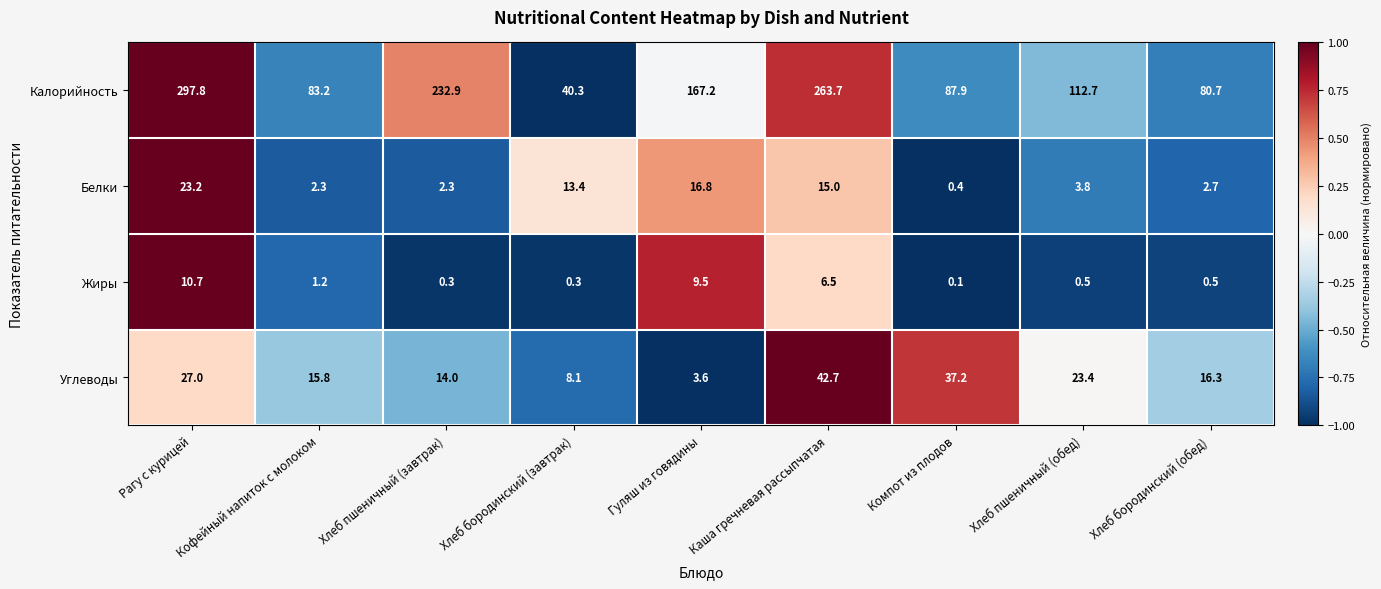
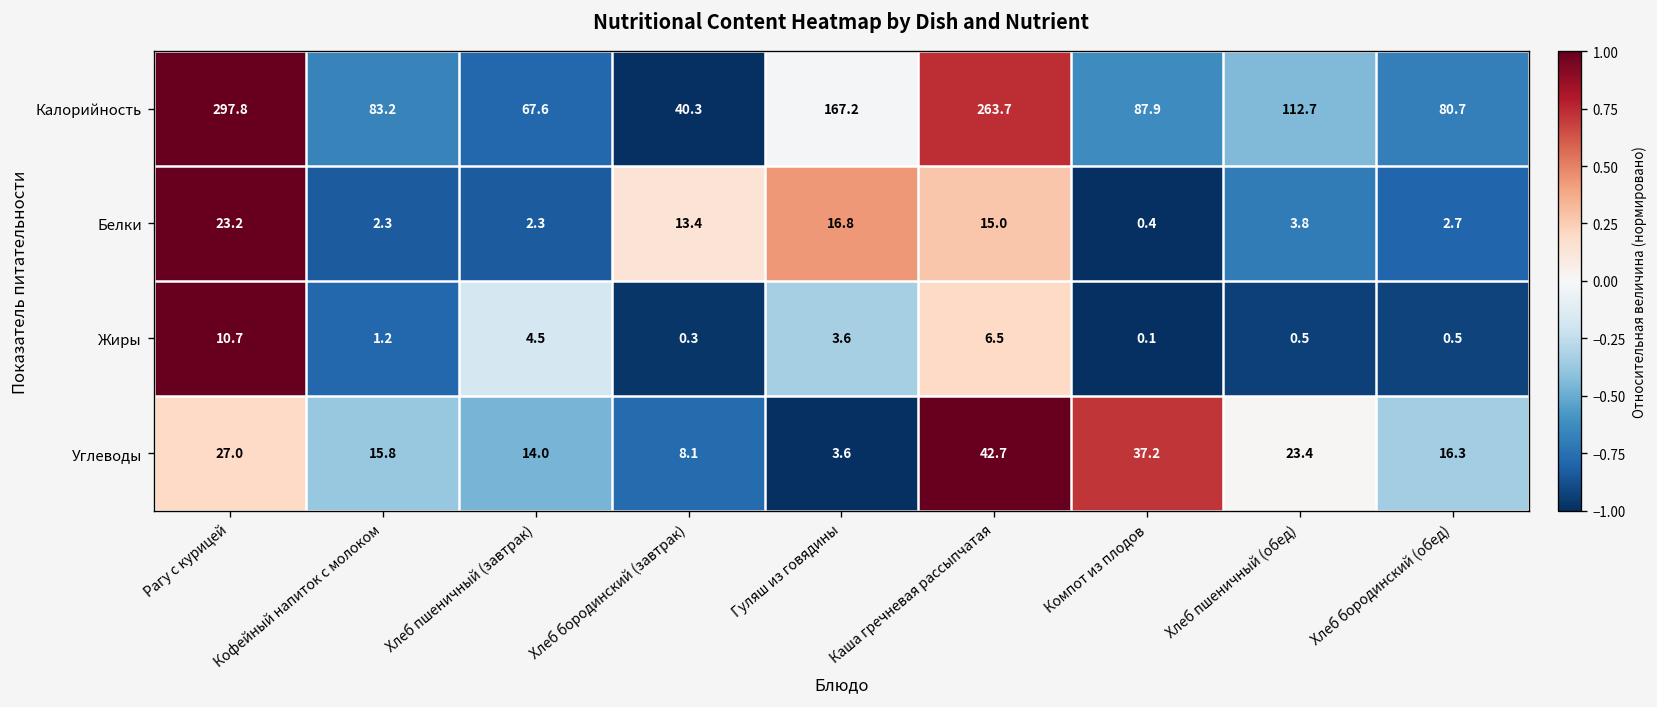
  {
    "Калорийность": {
      "Рагу с курицей": 297.8,
      "Кофейный напиток с молоком": 83.2,
-     "Хлеб пшеничный (завтрак)": 232.9,
+     "Хлеб пшеничный (завтрак)": 67.6,
      "Хлеб бородинский (завтрак)": 40.3,
      "Гуляш из говядины": 167.2,
      "Каша гречневая рассыпчатая": 263.7,
      "Компот из плодов": 87.9,
      "Хлеб пшеничный (обед)": 112.7,
      "Хлеб бородинский (обед)": 80.7
    },
    "Белки": {
      "Рагу с курицей": 23.2,
      "Кофейный напиток с молоком": 2.3,
      "Хлеб пшеничный (завтрак)": 2.3,
      "Хлеб бородинский (завтрак)": 13.4,
      "Гуляш из говядины": 16.8,
      "Каша гречневая рассыпчатая": 15.0,
      "Компот из плодов": 0.4,
      "Хлеб пшеничный (обед)": 3.8,
      "Хлеб бородинский (обед)": 2.7
    },
    "Жиры": {
      "Рагу с курицей": 10.7,
      "Кофейный напиток с молоком": 1.2,
-     "Хлеб пшеничный (завтрак)": 0.3,
+     "Хлеб пшеничный (завтрак)": 4.5,
      "Хлеб бородинский (завтрак)": 0.3,
-     "Гуляш из говядины": 9.5,
+     "Гуляш из говядины": 3.6,
      "Каша гречневая рассыпчатая": 6.5,
      "Компот из плодов": 0.1,
      "Хлеб пшеничный (обед)": 0.5,
      "Хлеб бородинский (обед)": 0.5
    },
    "Углеводы": {
      "Рагу с курицей": 27.0,
      "Кофейный напиток с молоком": 15.8,
      "Хлеб пшеничный (завтрак)": 14.0,
      "Хлеб бородинский (завтрак)": 8.1,
      "Гуляш из говядины": 3.6,
      "Каша гречневая рассыпчатая": 42.7,
      "Компот из плодов": 37.2,
      "Хлеб пшеничный (обед)": 23.4,
      "Хлеб бородинский (обед)": 16.3
    }
  }
